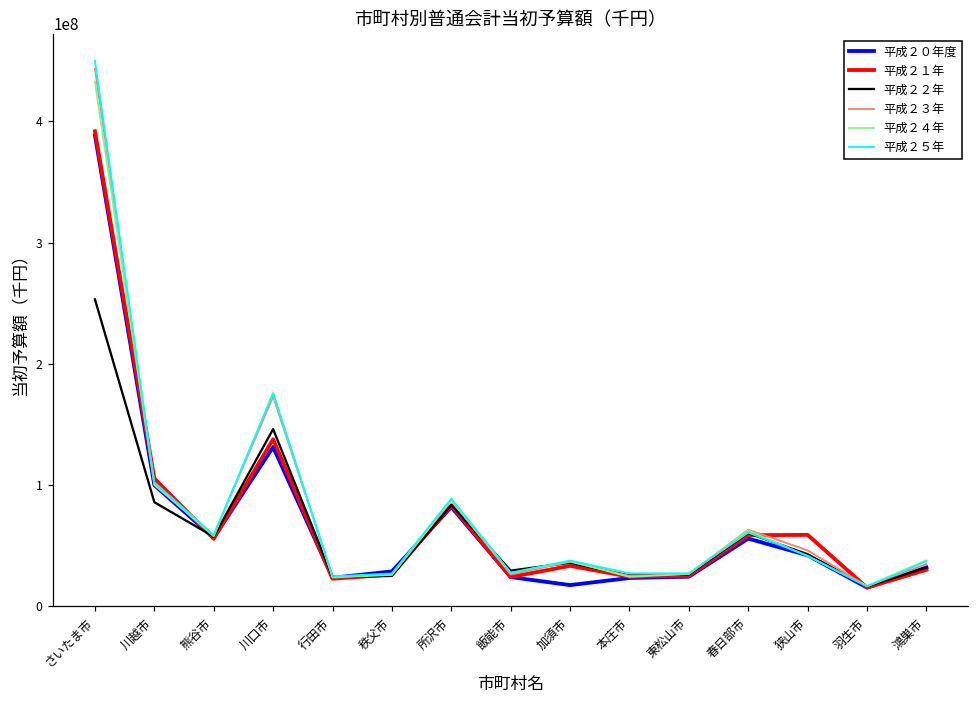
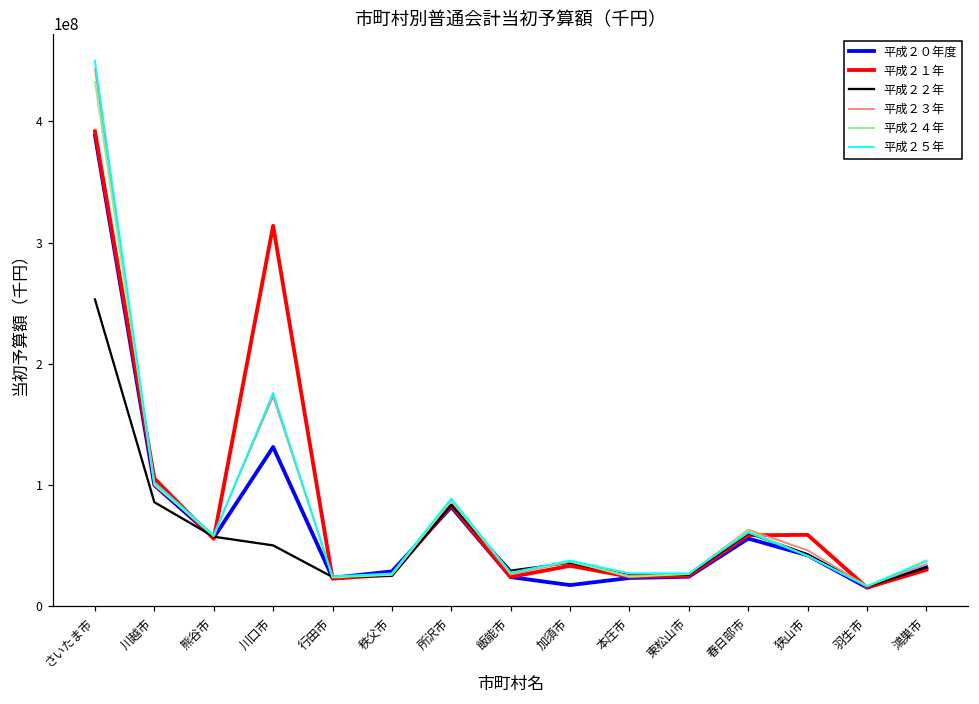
  {
    "平成２０年度": {
      "さいたま市": 388000000,
      "川口市": 131000000,
      "加須市": 17000000,
      "春日部市": 56000000
    },
    "平成２１年": {
      "さいたま市": 392000000,
      "川越市": 105000000,
-     "川口市": 138000000,
+     "川口市": 314000000,
      "加須市": 33000000,
      "狭山市": 59000000
    },
    "平成２２年": {
      "さいたま市": 253000000,
      "川越市": 86000000,
-     "川口市": 146000000
+     "川口市": 50000000
    },
    "平成２３年": {
      "さいたま市": 443000000,
      "川口市": 173000000,
      "狭山市": 46000000,
      "鴻巣市": 35000000
    },
    "平成２４年": {
      "さいたま市": 433000000
    },
    "平成２５年": {
      "さいたま市": 450000000
    }
  }
